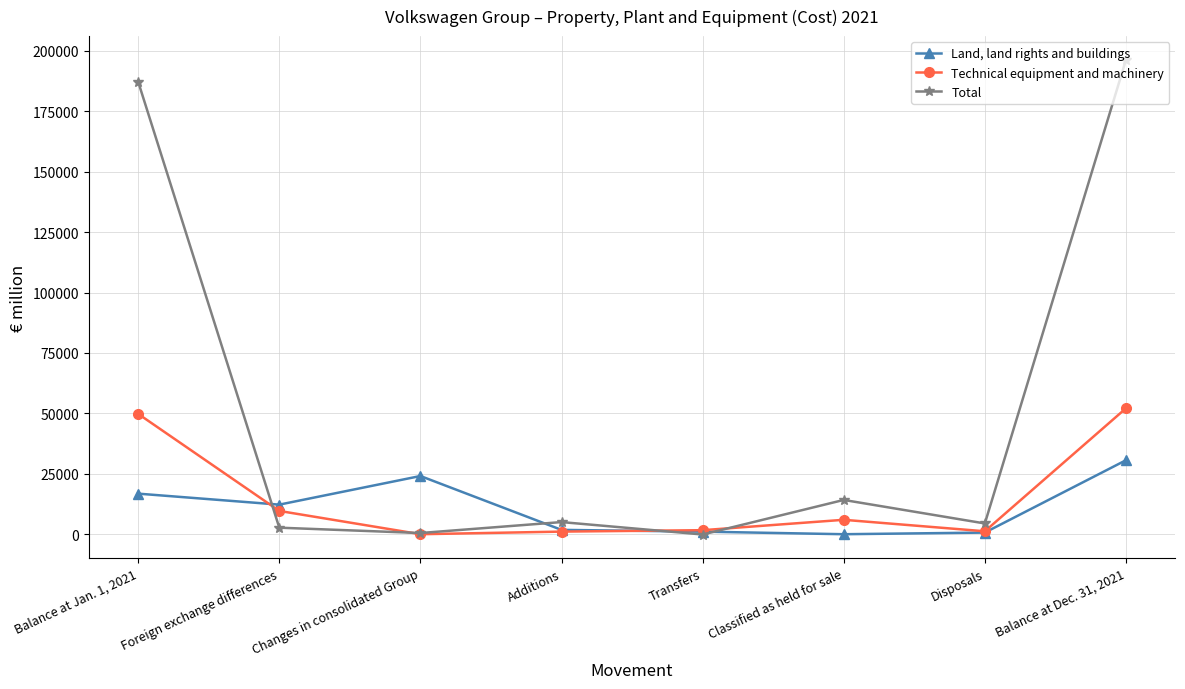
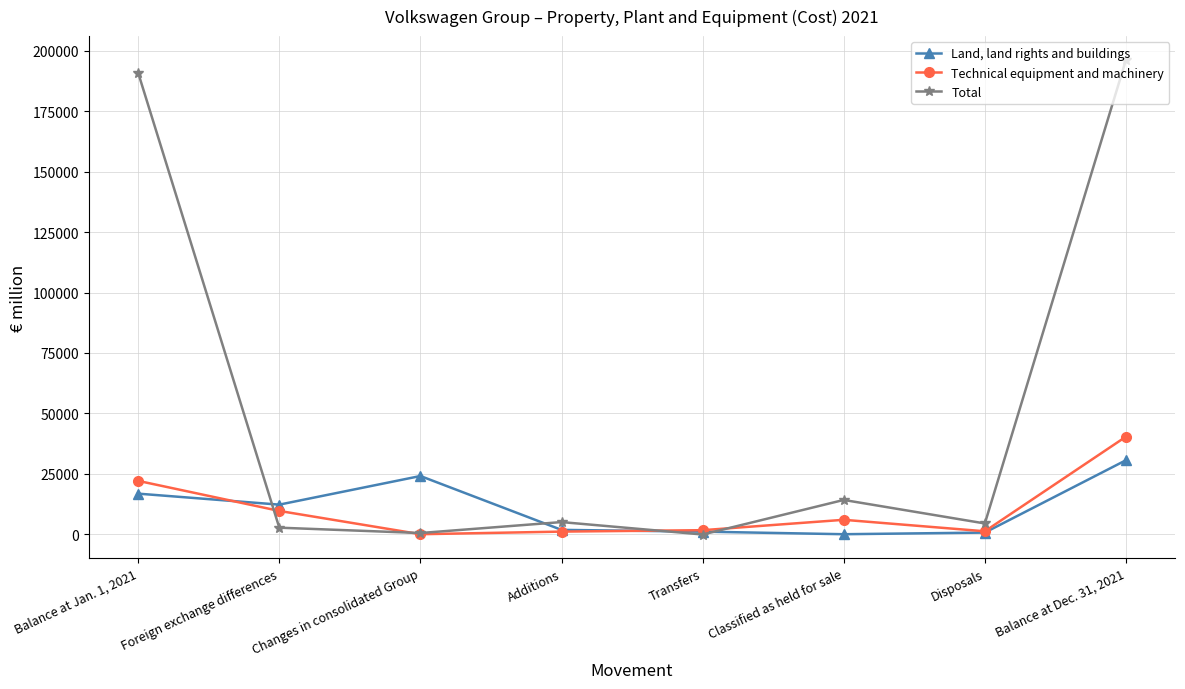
  {
    "Land, land rights and buildings": {
      "Balance at Jan. 1, 2021": 17000,
      "Foreign exchange differences": 12000,
      "Changes in consolidated Group": 24000,
      "Classified as held for sale": 0,
      "Balance at Dec. 31, 2021": 31000
    },
    "Technical equipment and machinery": {
-     "Balance at Jan. 1, 2021": 50000,
+     "Balance at Jan. 1, 2021": 22000,
      "Foreign exchange differences": 10000,
      "Classified as held for sale": 6000,
-     "Balance at Dec. 31, 2021": 52000
+     "Balance at Dec. 31, 2021": 40000
    },
    "Total": {
-     "Balance at Jan. 1, 2021": 187000,
+     "Balance at Jan. 1, 2021": 191000,
      "Foreign exchange differences": 3000,
      "Additions": 5000,
      "Transfers": 0,
      "Classified as held for sale": 14000,
      "Disposals": 5000
    }
  }
